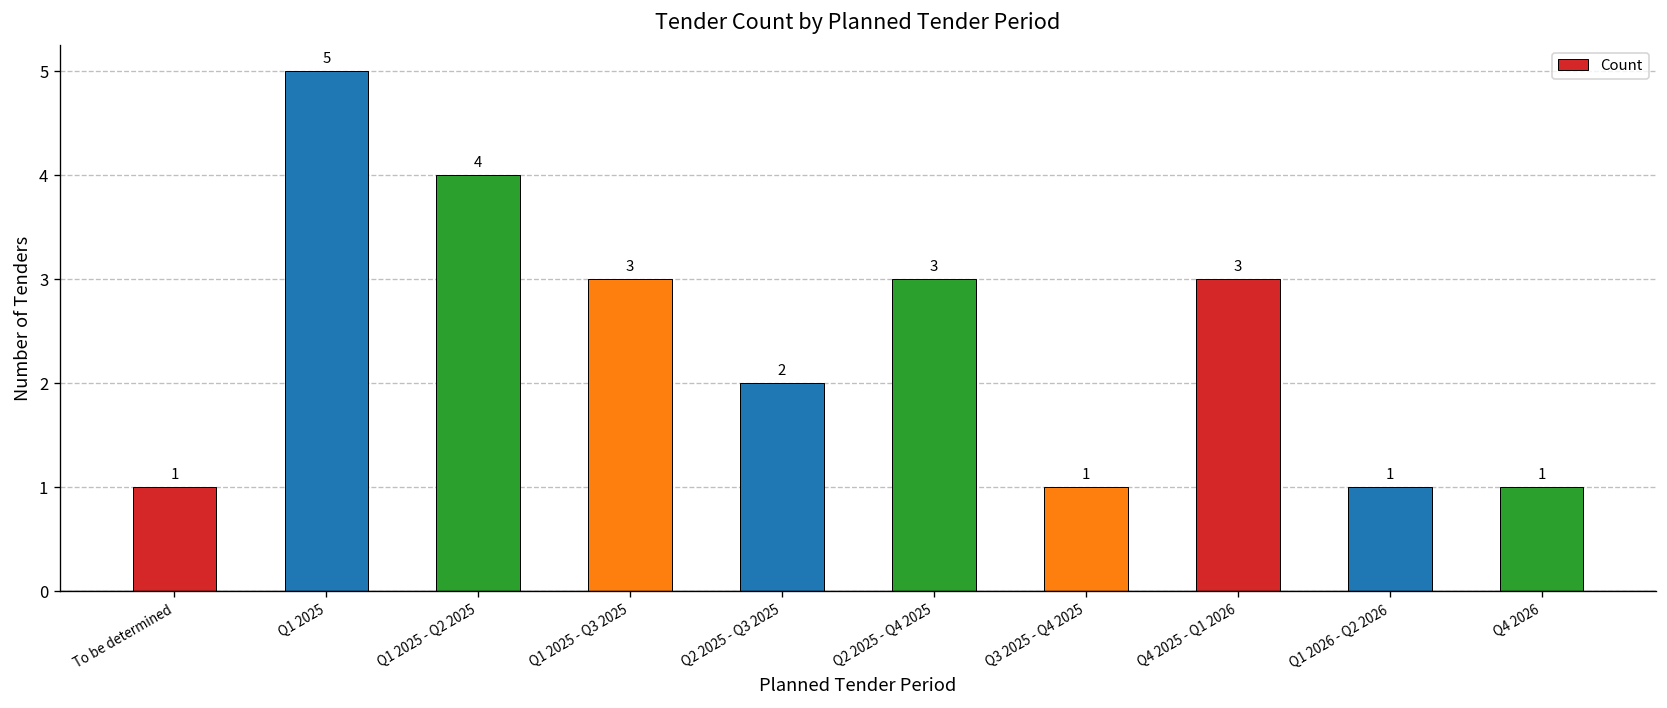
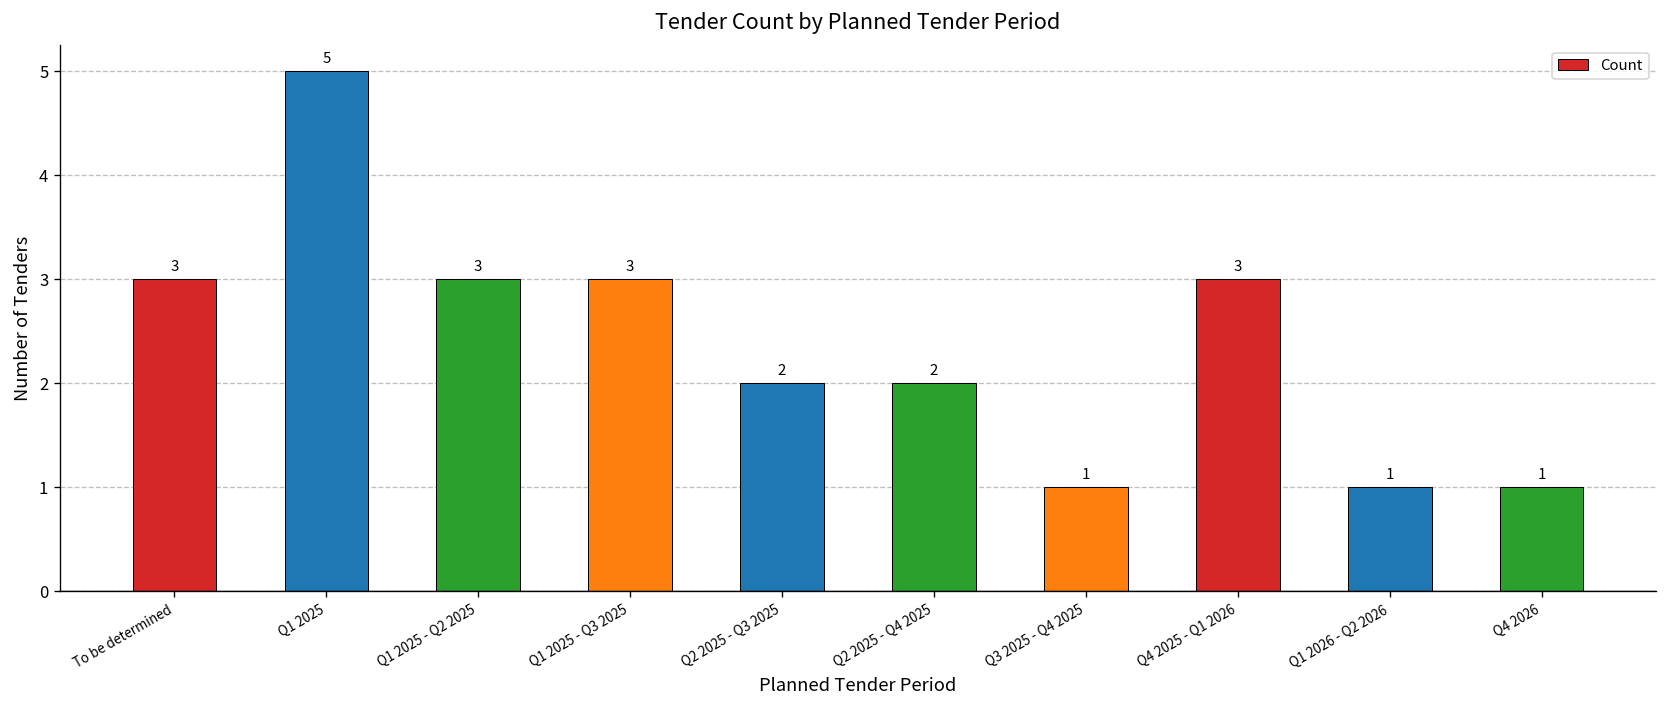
  {
-   "To be determined": 1,
+   "To be determined": 3,
    "Q1 2025": 5,
-   "Q1 2025 - Q2 2025": 4,
+   "Q1 2025 - Q2 2025": 3,
    "Q1 2025 - Q3 2025": 3,
    "Q2 2025 - Q3 2025": 2,
-   "Q2 2025 - Q4 2025": 3,
+   "Q2 2025 - Q4 2025": 2,
    "Q3 2025 - Q4 2025": 1,
    "Q4 2025 - Q1 2026": 3,
    "Q1 2026 - Q2 2026": 1,
    "Q4 2026": 1
  }
